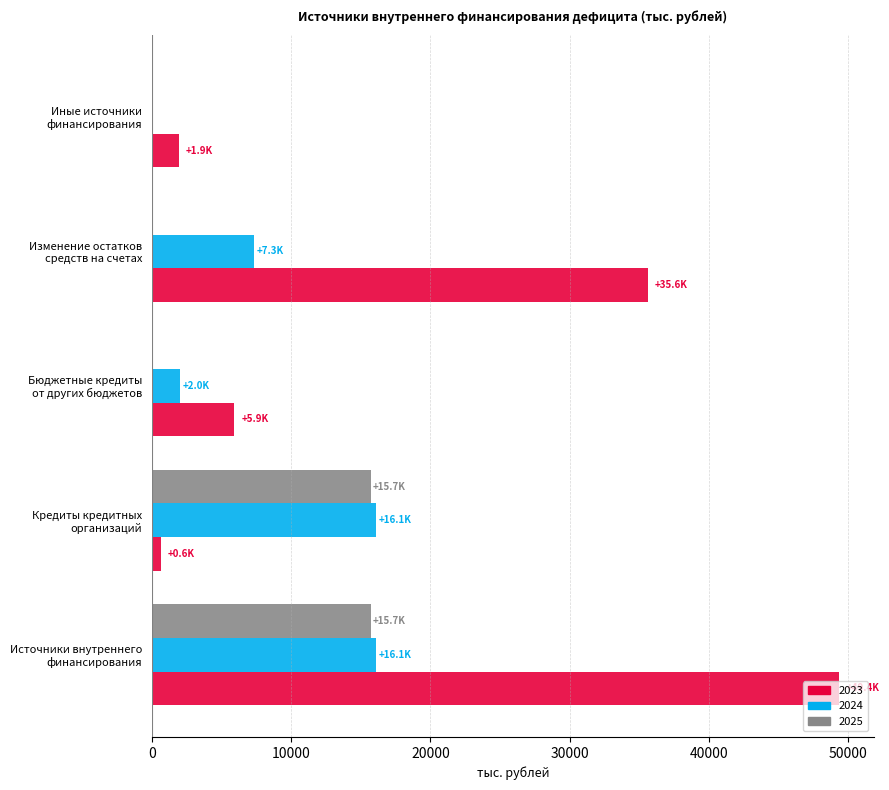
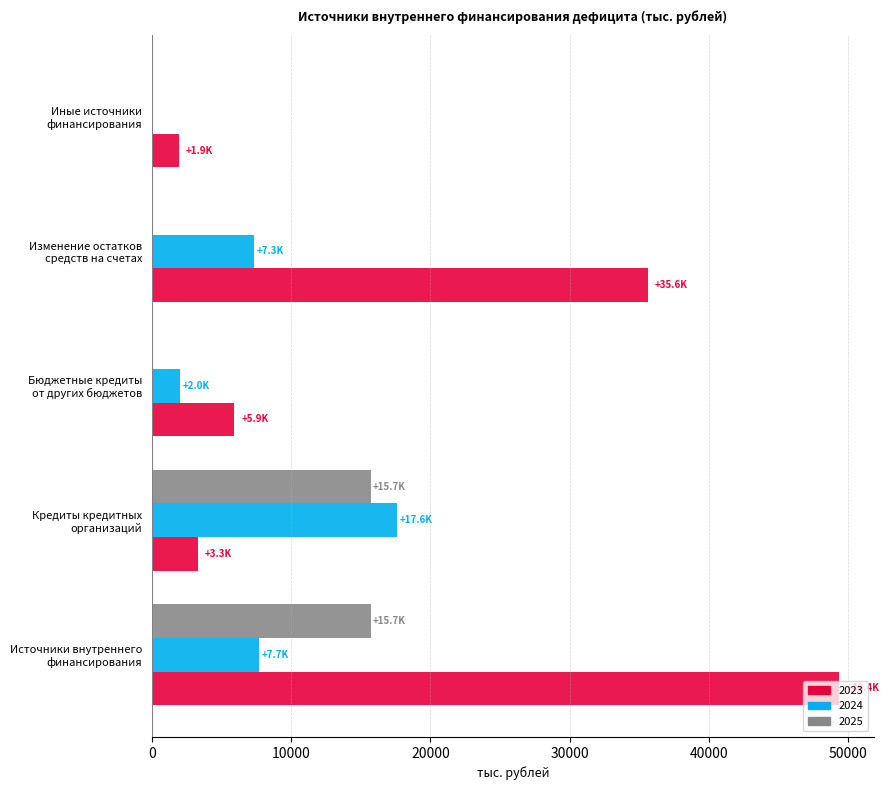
  {
    "2023": {
      "Иные источники финансирования": "+1.9K",
      "Изменение остатков средств на счетах": "+35.6K",
      "Бюджетные кредиты от других бюджетов": "+5.9K",
-     "Кредиты кредитных организаций": "+0.6K"
+     "Кредиты кредитных организаций": "+3.3K"
    },
    "2024": {
      "Изменение остатков средств на счетах": "+7.3K",
      "Бюджетные кредиты от других бюджетов": "+2.0K",
-     "Кредиты кредитных организаций": "+16.1K",
-     "Источники внутреннего финансирования": "+16.1K"
+     "Кредиты кредитных организаций": "+17.6K",
+     "Источники внутреннего финансирования": "+7.7K"
    },
    "2025": {
      "Кредиты кредитных организаций": "+15.7K",
      "Источники внутреннего финансирования": "+15.7K"
    }
  }
